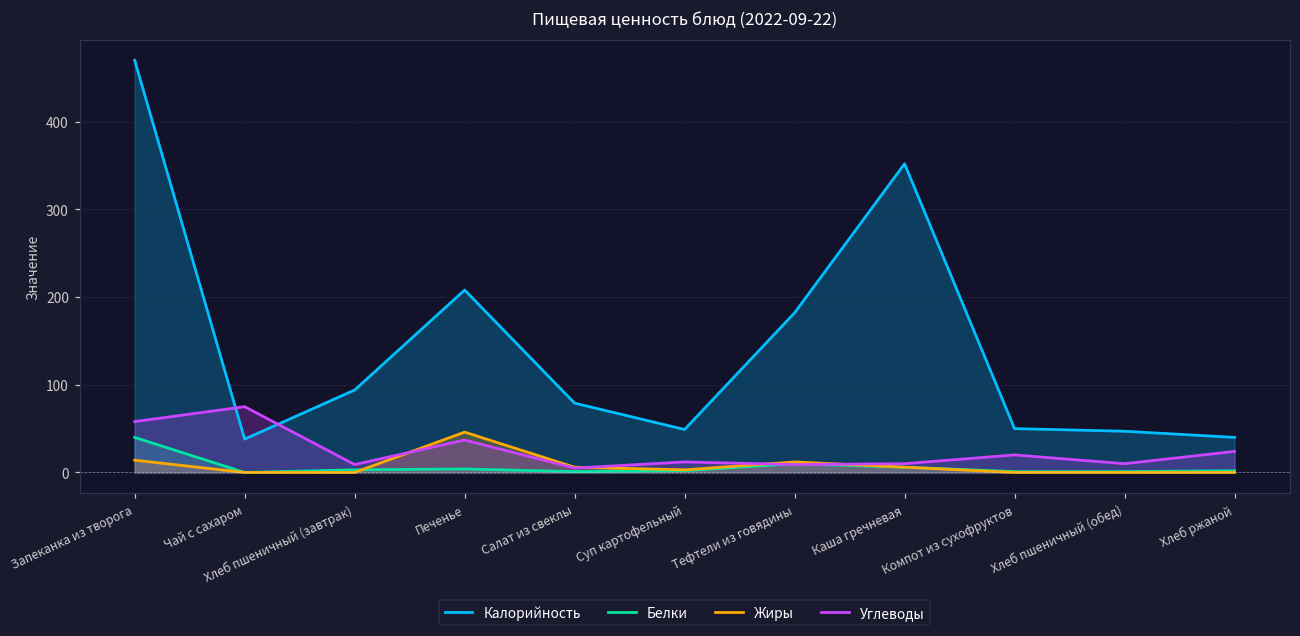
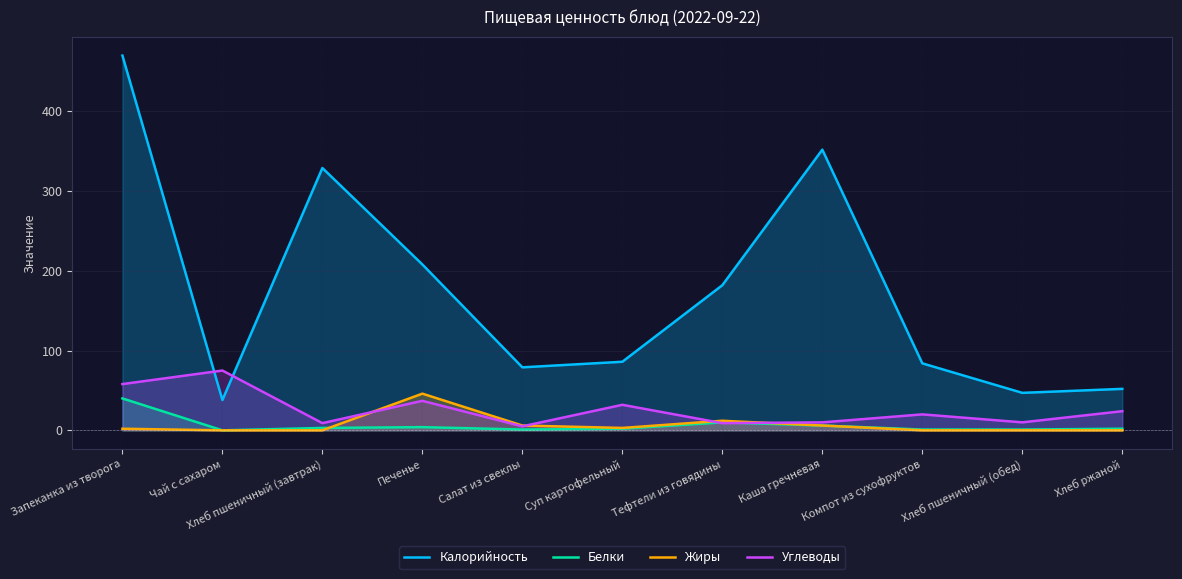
  {
    "Калорийность": {
      "Запеканка из творога": 470,
      "Чай с сахаром": 40,
-     "Хлеб пшеничный (завтрак)": 90,
+     "Хлеб пшеничный (завтрак)": 330,
      "Печенье": 210,
      "Салат из свеклы": 80,
-     "Суп картофельный": 50,
+     "Суп картофельный": 90,
      "Тефтели из говядины": 180,
      "Каша гречневая": 350,
-     "Компот из сухофруктов": 50,
+     "Компот из сухофруктов": 80,
      "Хлеб пшеничный (обед)": 50,
-     "Хлеб ржаной": 40
+     "Хлеб ржаной": 50
    },
    "Белки": {
      "Запеканка из творога": 40,
      "Печенье": 0,
      "Салат из свеклы": 0
    },
    "Жиры": {
-     "Запеканка из творога": 10,
+     "Запеканка из творога": 0,
      "Печенье": 50
    },
    "Углеводы": {
      "Запеканка из творога": 60,
      "Чай с сахаром": 80,
      "Хлеб пшеничный (завтрак)": 10,
      "Печенье": 40,
-     "Суп картофельный": 10,
+     "Суп картофельный": 30,
      "Каша гречневая": 10,
      "Компот из сухофруктов": 20,
      "Хлеб пшеничный (обед)": 10,
      "Хлеб ржаной": 20
    }
  }
